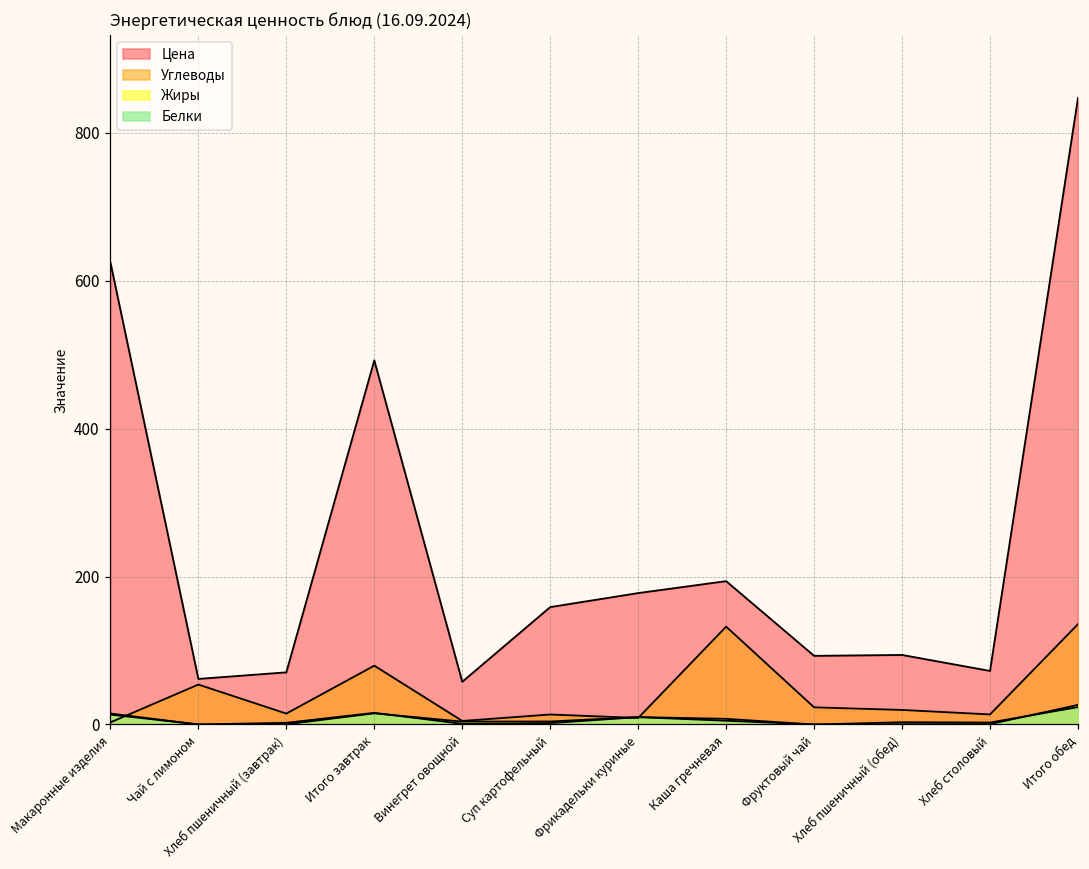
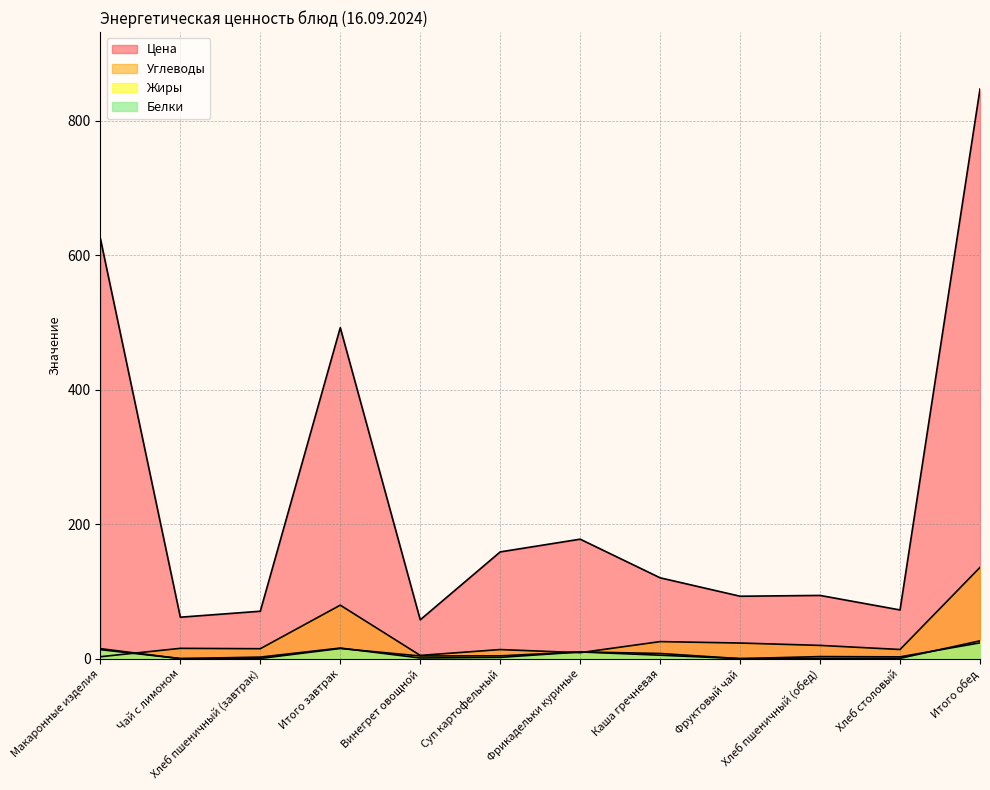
  {
    "Цена": {
      "Макаронные изделия": 620,
      "Чай с лимоном": 60,
      "Хлеб пшеничный (завтрак)": 70,
      "Итого завтрак": 490,
      "Винегрет овощной": 60,
      "Суп картофельный": 160,
      "Фрикадельки куриные": 180,
-     "Каша гречневая": 190,
+     "Каша гречневая": 120,
      "Фруктовый чай": 90,
      "Хлеб пшеничный (обед)": 90,
      "Хлеб столовый": 70,
      "Итого обед": 850
    },
    "Углеводы": {
      "Макаронные изделия": 0,
-     "Чай с лимоном": 50,
+     "Чай с лимоном": 20,
      "Хлеб пшеничный (завтрак)": 10,
      "Итого завтрак": 80,
      "Суп картофельный": 10,
-     "Каша гречневая": 130,
+     "Каша гречневая": 30,
      "Фруктовый чай": 20,
      "Хлеб пшеничный (обед)": 20,
      "Хлеб столовый": 10,
      "Итого обед": 140
    }
  }
